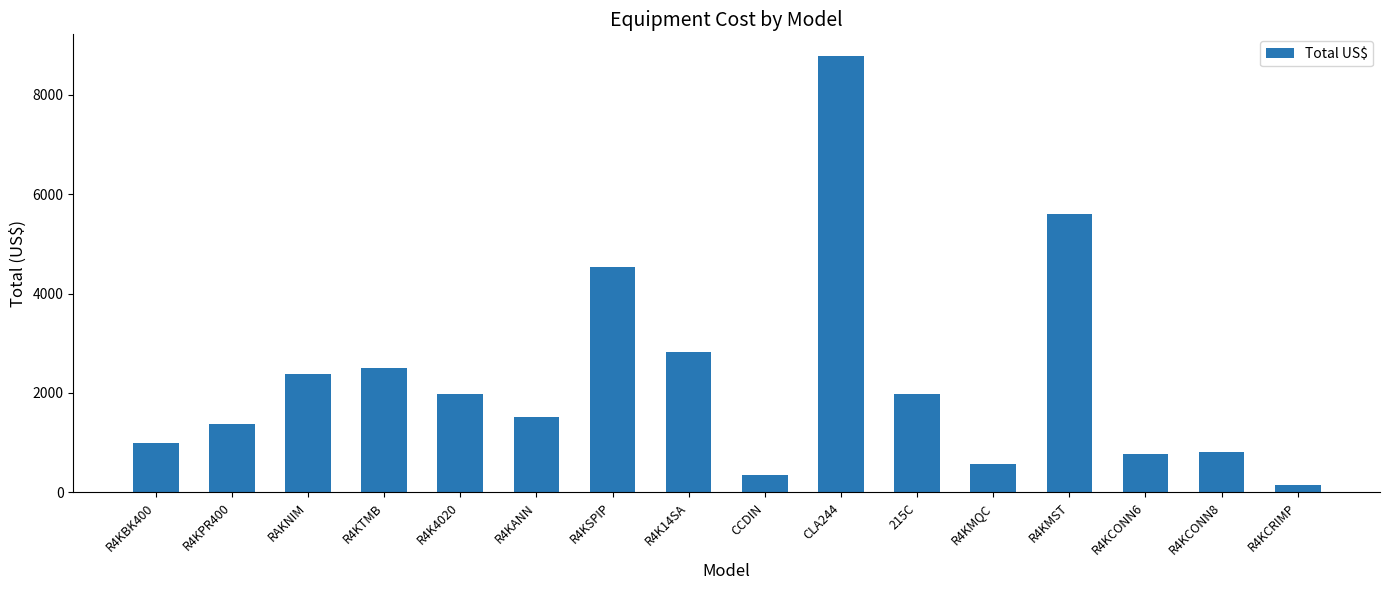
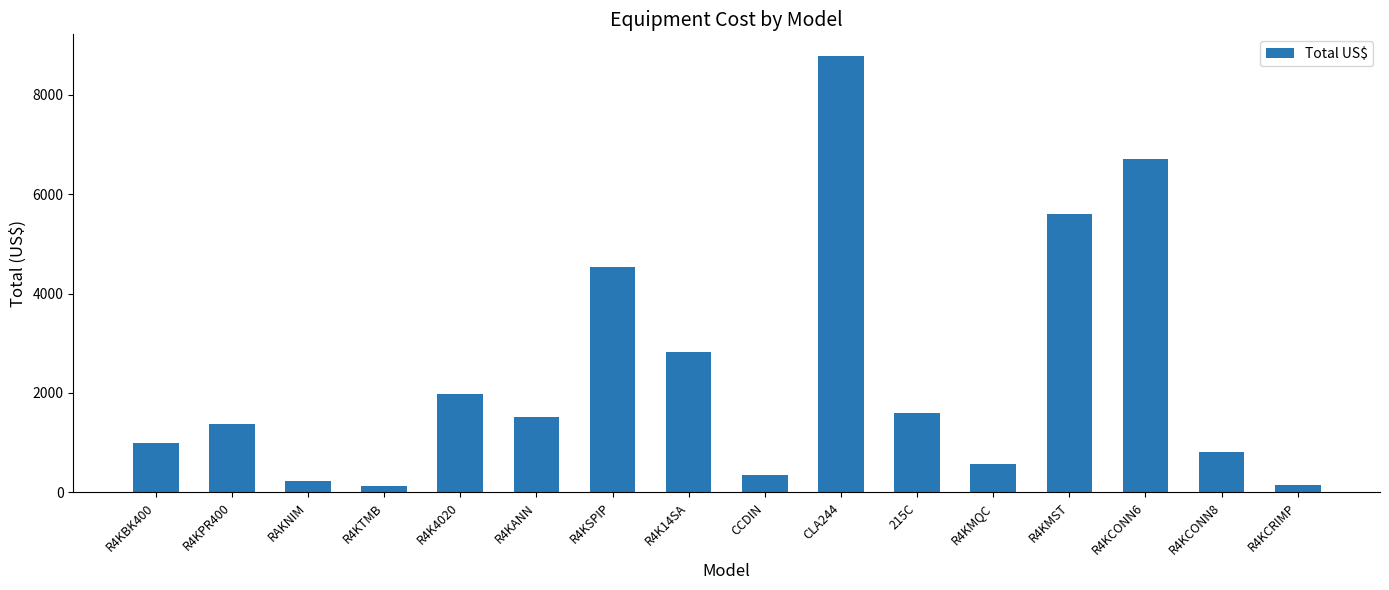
  {
    "R4KBK400": 1000,
    "R4KPR400": 1400,
-   "RAKNIM": 2400,
-   "R4KTMB": 2500,
+   "RAKNIM": 200,
+   "R4KTMB": 100,
    "R4K4020": 2000,
    "R4KANN": 1500,
    "R4KSPIP": 4500,
    "R4K14SA": 2800,
    "CCDIN": 300,
    "CLA244": 8800,
-   "215C": 2000,
+   "215C": 1600,
    "R4KMQC": 600,
    "R4KMST": 5600,
-   "R4KCONN6": 800,
+   "R4KCONN6": 6700,
    "R4KCONN8": 800,
    "R4KCRIMP": 200
  }
